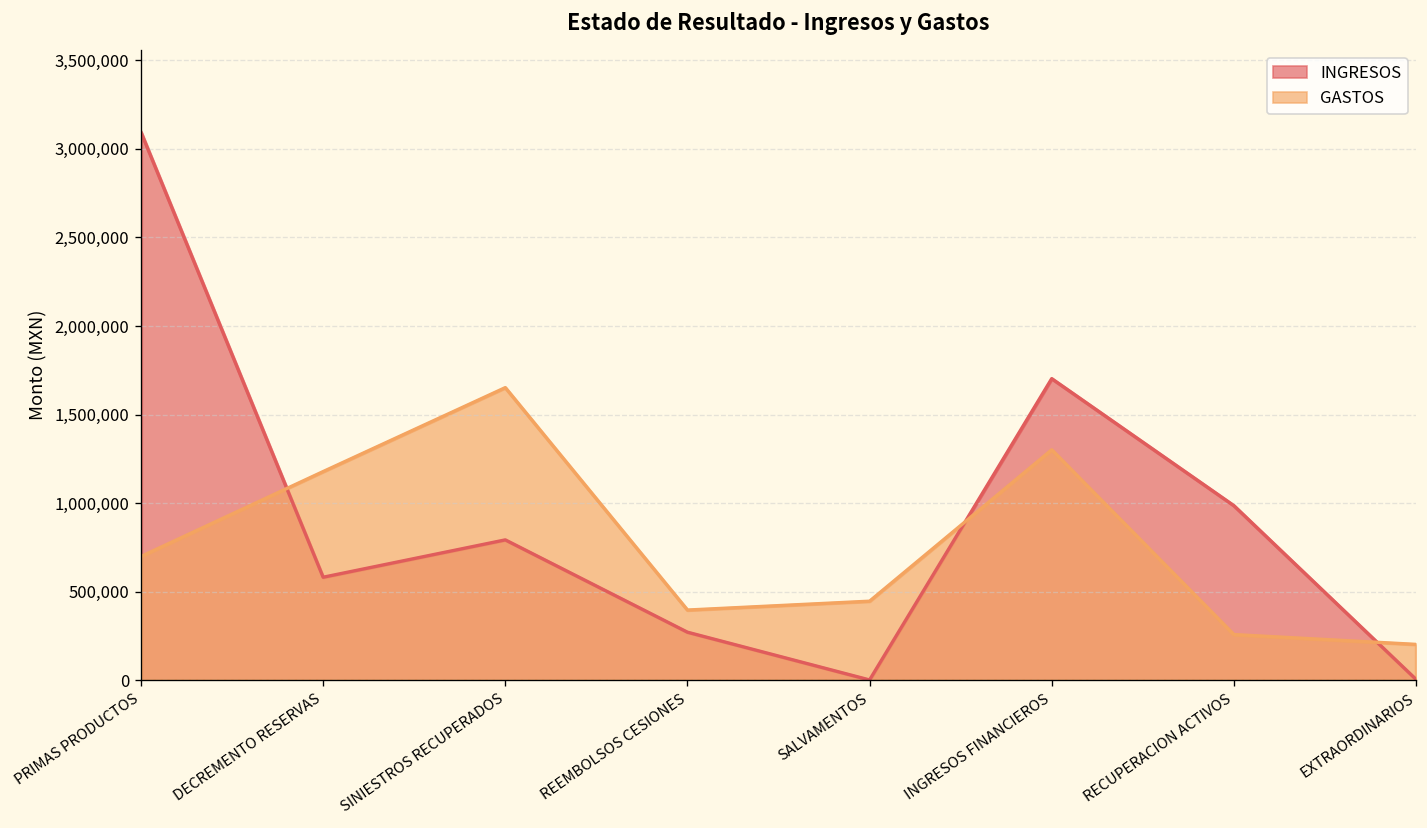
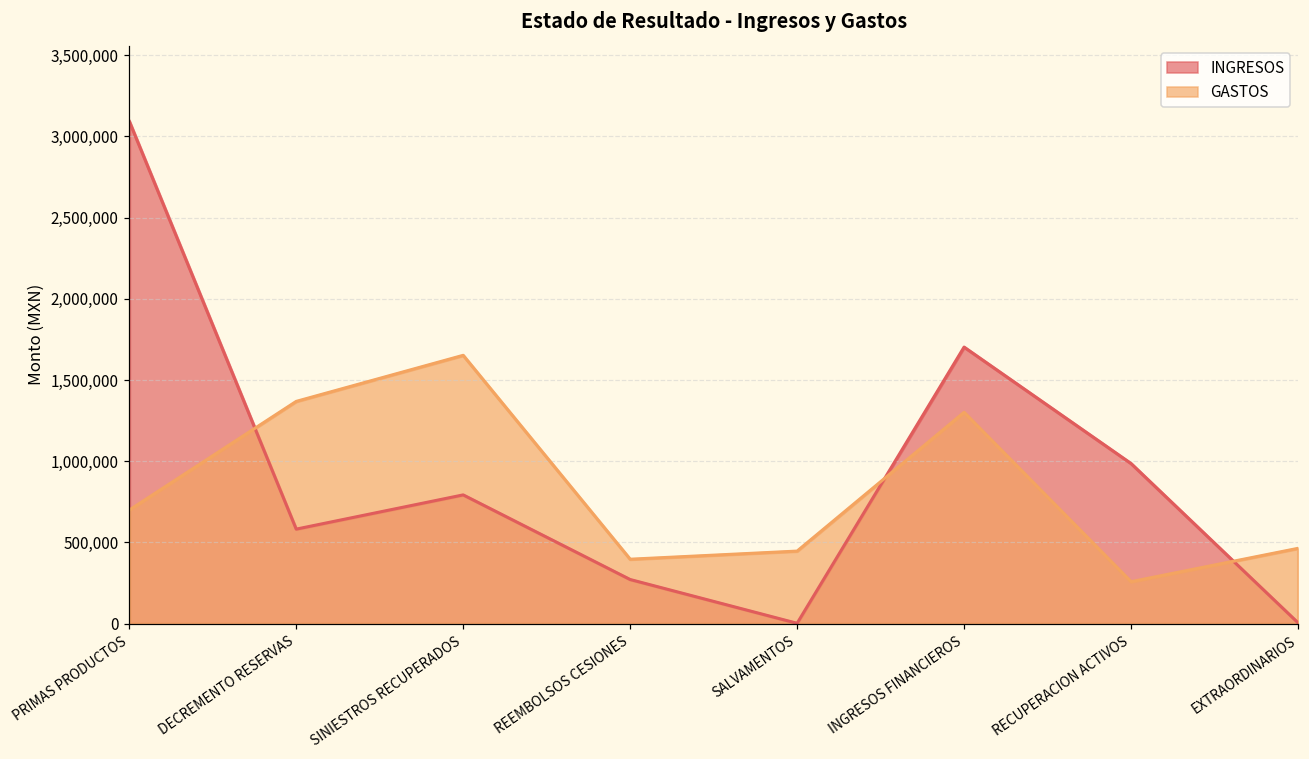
  {
    "INGRESOS": {
      "PRIMAS PRODUCTOS": "3,090,000",
      "DECREMENTO RESERVAS": "580,000",
      "SINIESTROS RECUPERADOS": "790,000",
      "REEMBOLSOS CESIONES": "270,000",
      "SALVAMENTOS": "0",
      "INGRESOS FINANCIEROS": "1,700,000",
      "RECUPERACION ACTIVOS": "990,000",
      "EXTRAORDINARIOS": "10,000"
    },
    "GASTOS": {
      "PRIMAS PRODUCTOS": "700,000",
-     "DECREMENTO RESERVAS": "1,180,000",
+     "DECREMENTO RESERVAS": "1,370,000",
      "SINIESTROS RECUPERADOS": "1,650,000",
      "REEMBOLSOS CESIONES": "400,000",
      "SALVAMENTOS": "450,000",
      "INGRESOS FINANCIEROS": "1,300,000",
      "RECUPERACION ACTIVOS": "260,000",
-     "EXTRAORDINARIOS": "200,000"
+     "EXTRAORDINARIOS": "460,000"
    }
  }
